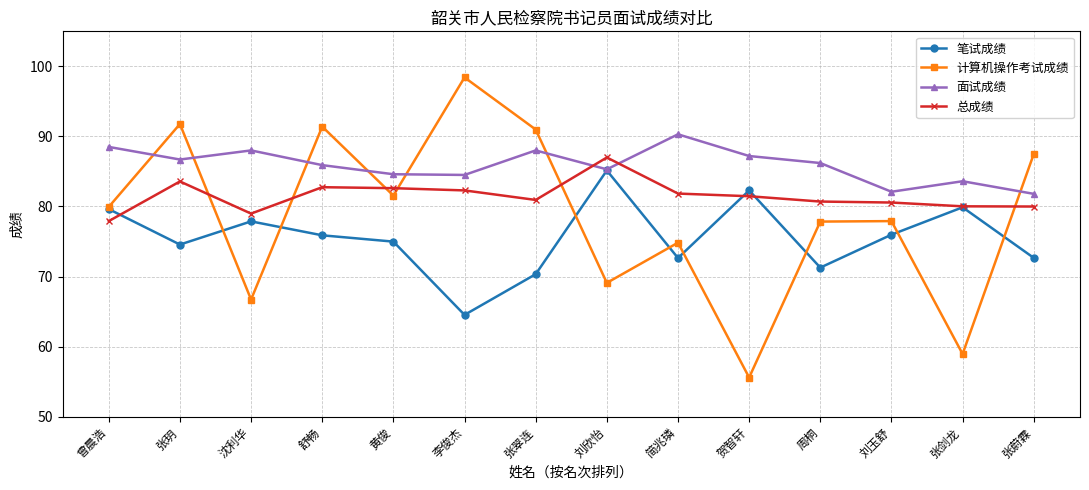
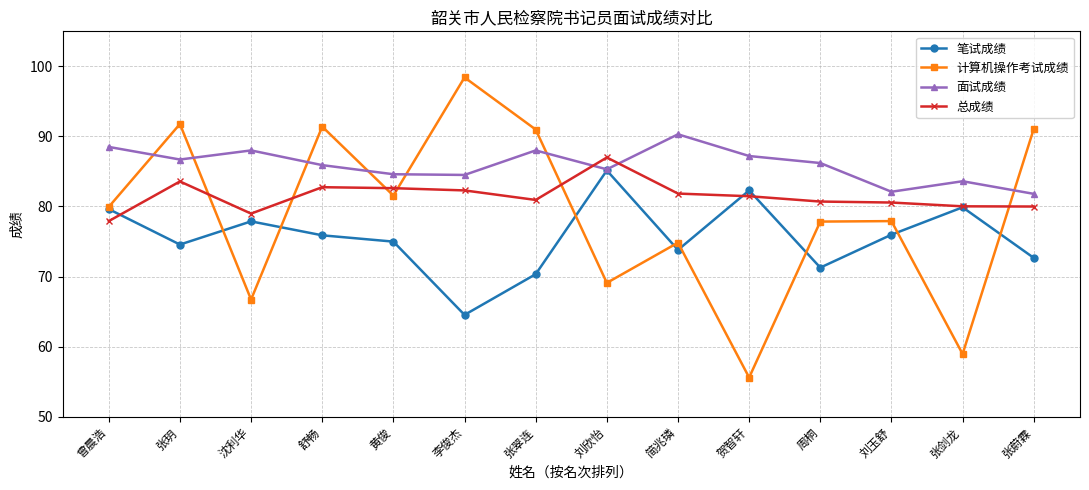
  {
    "笔试成绩": {
      "张玥": 75,
      "沈利华": 78,
      "舒畅": 76,
      "黄俊": 75,
      "李俊杰": 65,
      "张翠连": 70,
-     "简兆璘": 73,
+     "简兆璘": 74,
      "贺智轩": 82,
      "周桐": 71,
      "刘玉舒": 76,
      "张蔚霖": 73
    },
    "计算机操作考试成绩": {
      "张玥": 92,
      "沈利华": 67,
      "舒畅": 91,
      "黄俊": 82,
      "李俊杰": 98,
      "张翠连": 91,
      "刘欣怡": 69,
      "简兆璘": 75,
      "贺智轩": 56,
      "周桐": 78,
      "刘玉舒": 78,
      "张剑龙": 59,
-     "张蔚霖": 87
+     "张蔚霖": 91
    },
    "面试成绩": {
      "曾晨浩": 89,
      "张玥": 87,
      "沈利华": 88,
      "舒畅": 86,
      "黄俊": 85,
      "李俊杰": 85,
      "张翠连": 88,
      "简兆璘": 90,
      "贺智轩": 87,
      "周桐": 86,
      "刘玉舒": 82,
      "张剑龙": 84,
      "张蔚霖": 82
    },
    "总成绩": {
      "曾晨浩": 78,
      "张玥": 84,
      "沈利华": 79,
      "舒畅": 83,
      "黄俊": 83,
      "李俊杰": 82,
      "张翠连": 81,
      "刘欣怡": 87,
      "简兆璘": 82,
      "贺智轩": 81,
      "周桐": 81,
      "刘玉舒": 81,
      "张蔚霖": 80
    }
  }
